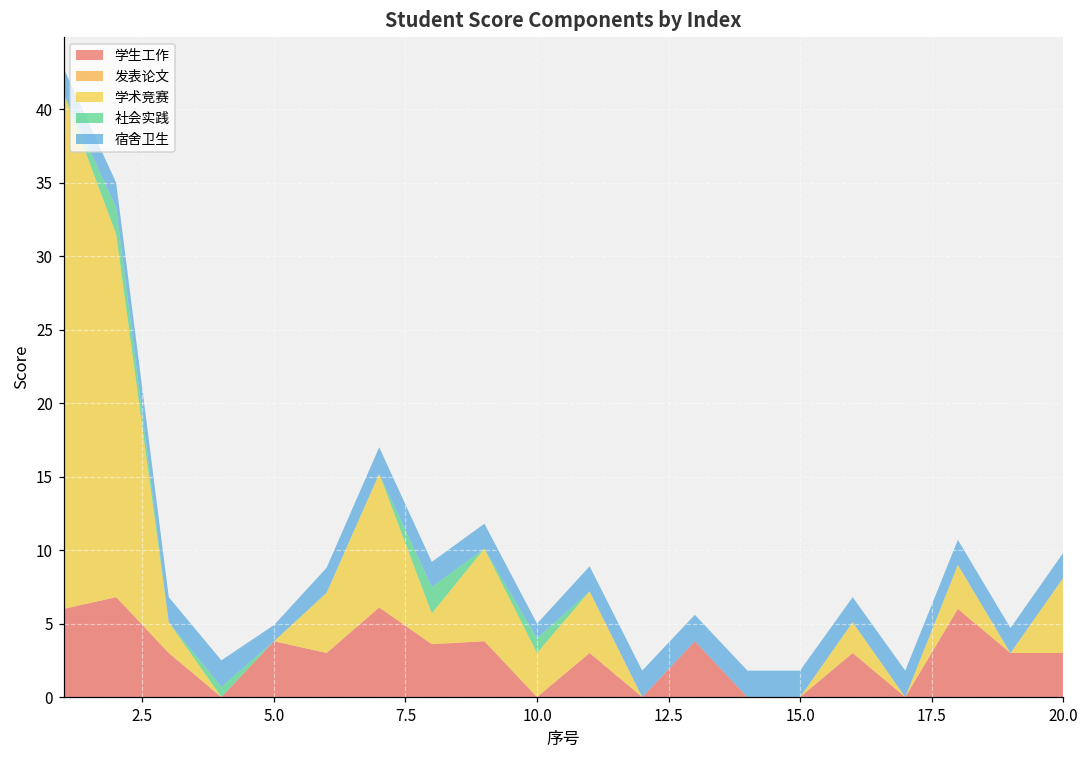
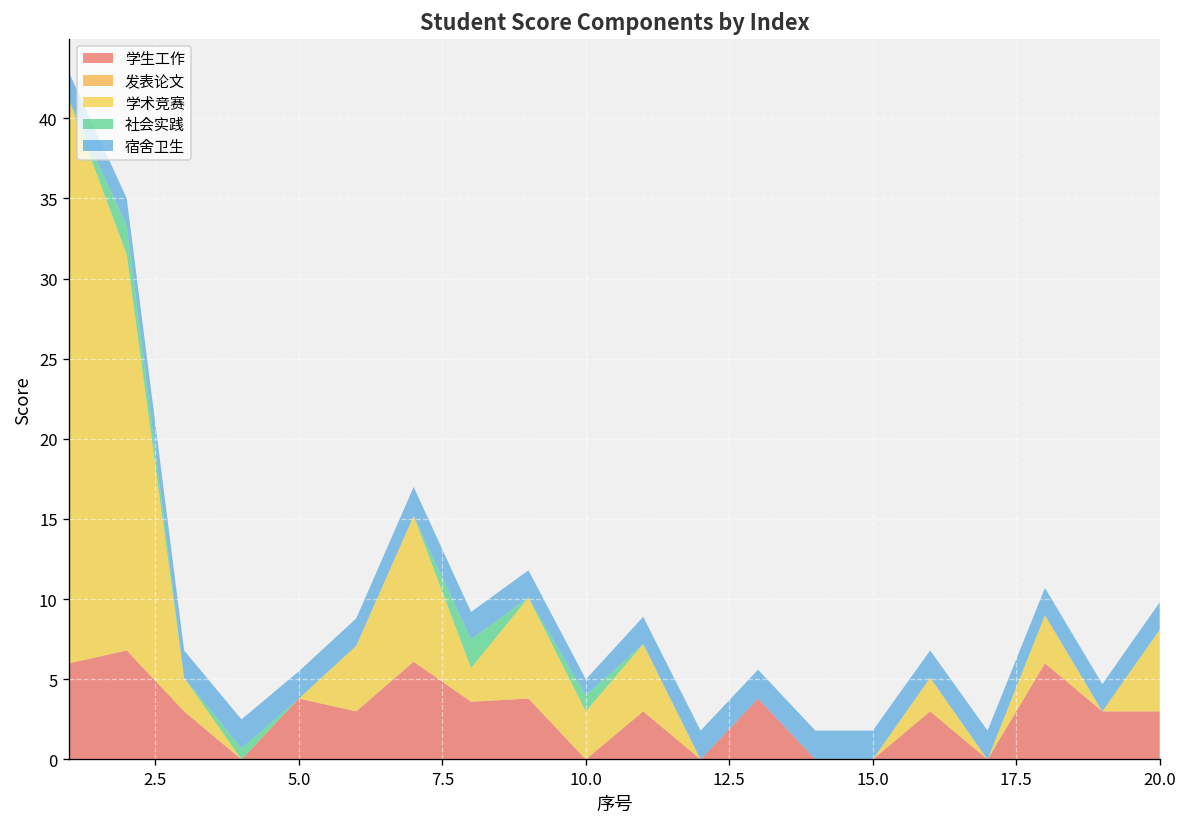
  {
    "社会实践": {
      "10.0": 1.0
    },
    "宿舍卫生": {
-     "5.0": 1.1,
+     "5.0": 1.7,
      "10.0": 1.0,
      "15.0": 1.8,
      "20.0": 1.7
    }
  }
